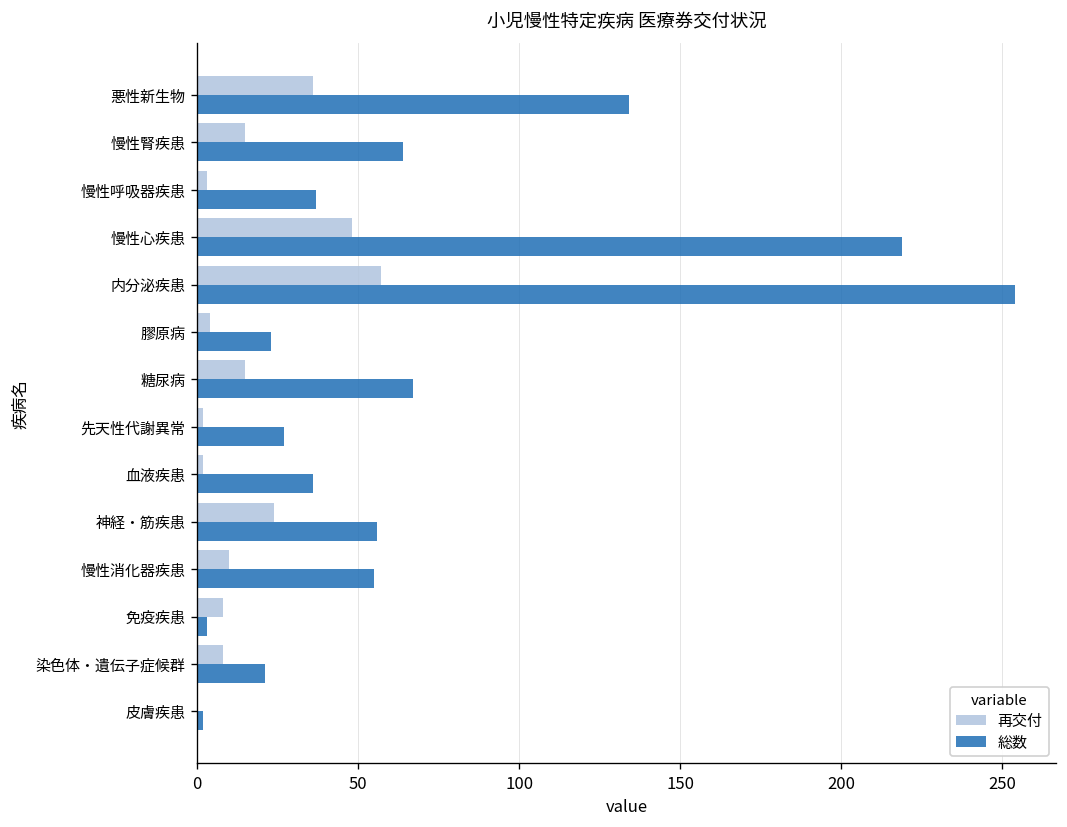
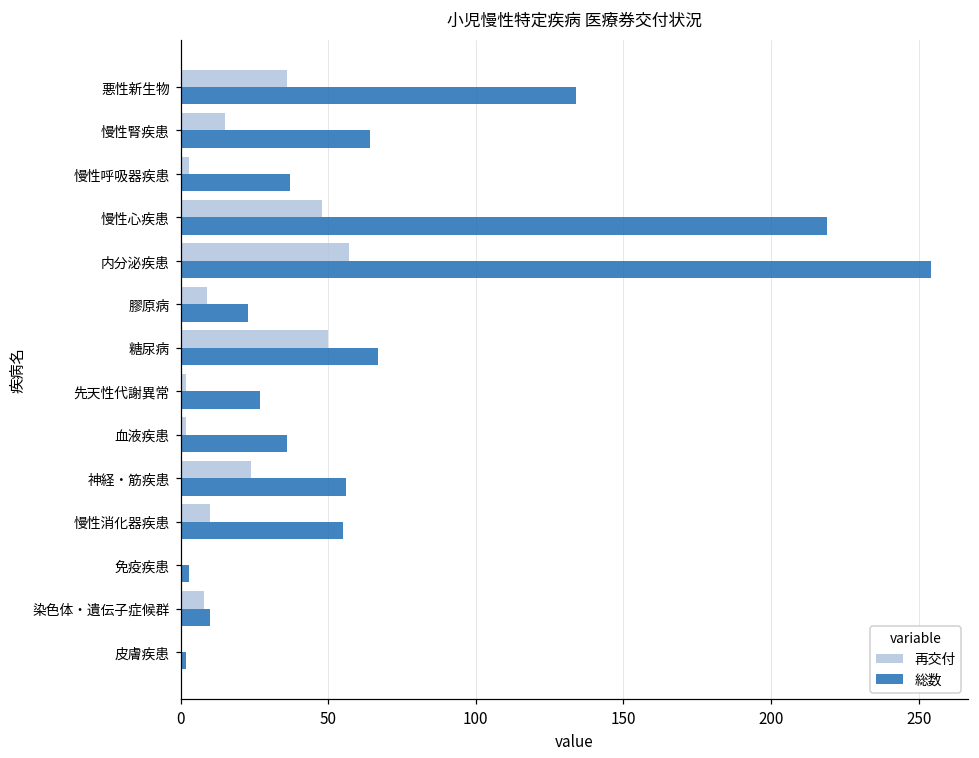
  {
    "再交付": {
      "悪性新生物": 36,
      "慢性腎疾患": 15,
      "慢性呼吸器疾患": 3,
      "慢性心疾患": 48,
      "内分泌疾患": 57,
-     "膠原病": 4,
-     "糖尿病": 15,
+     "膠原病": 9,
+     "糖尿病": 50,
      "先天性代謝異常": 2,
      "血液疾患": 2,
      "神経・筋疾患": 24,
      "慢性消化器疾患": 10,
-     "免疫疾患": 8,
+     "免疫疾患": 0,
      "染色体・遺伝子症候群": 8,
      "皮膚疾患": 0
    },
    "総数": {
      "悪性新生物": 134,
      "慢性腎疾患": 64,
      "慢性呼吸器疾患": 37,
      "慢性心疾患": 219,
      "内分泌疾患": 254,
      "膠原病": 23,
      "糖尿病": 67,
      "先天性代謝異常": 27,
      "血液疾患": 36,
      "神経・筋疾患": 56,
      "慢性消化器疾患": 55,
      "免疫疾患": 3,
-     "染色体・遺伝子症候群": 21,
+     "染色体・遺伝子症候群": 10,
      "皮膚疾患": 2
    }
  }
